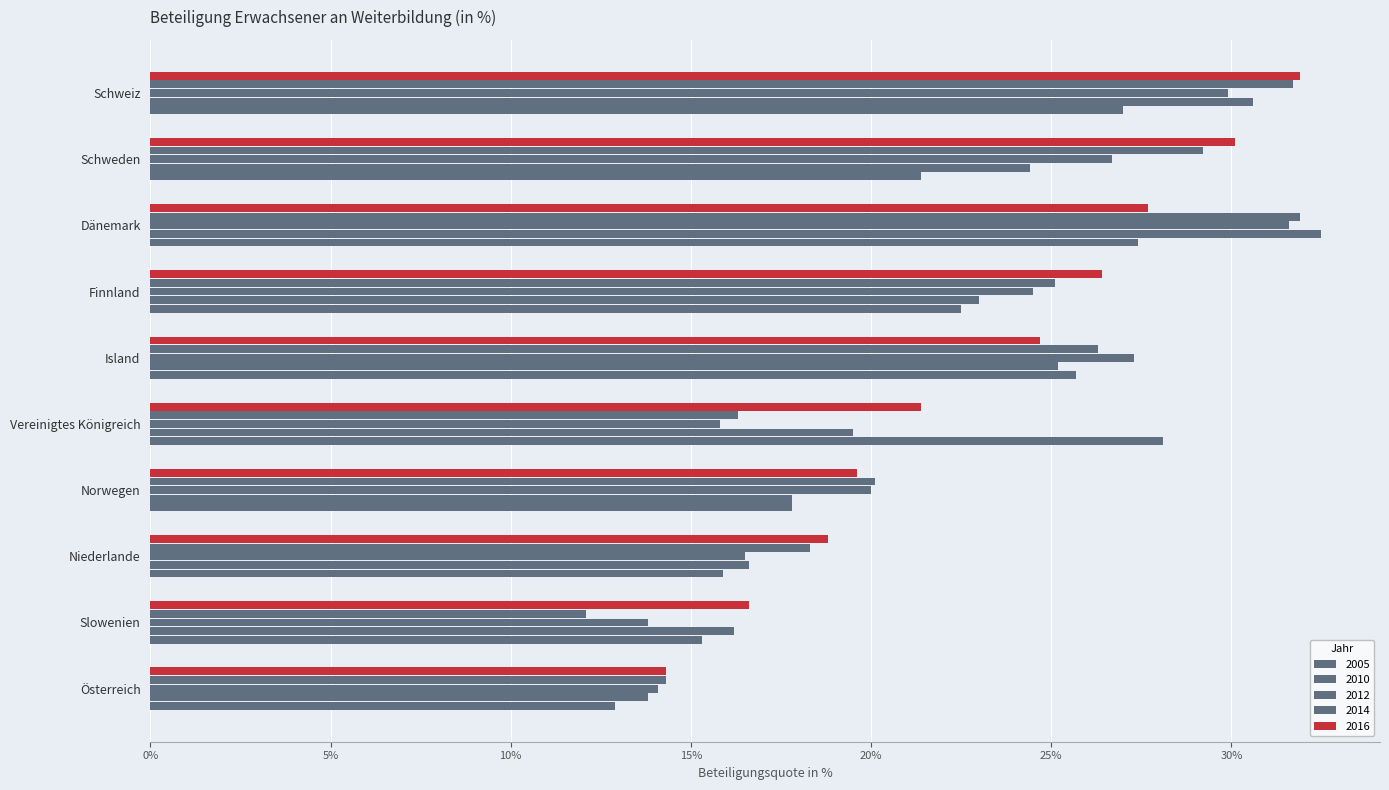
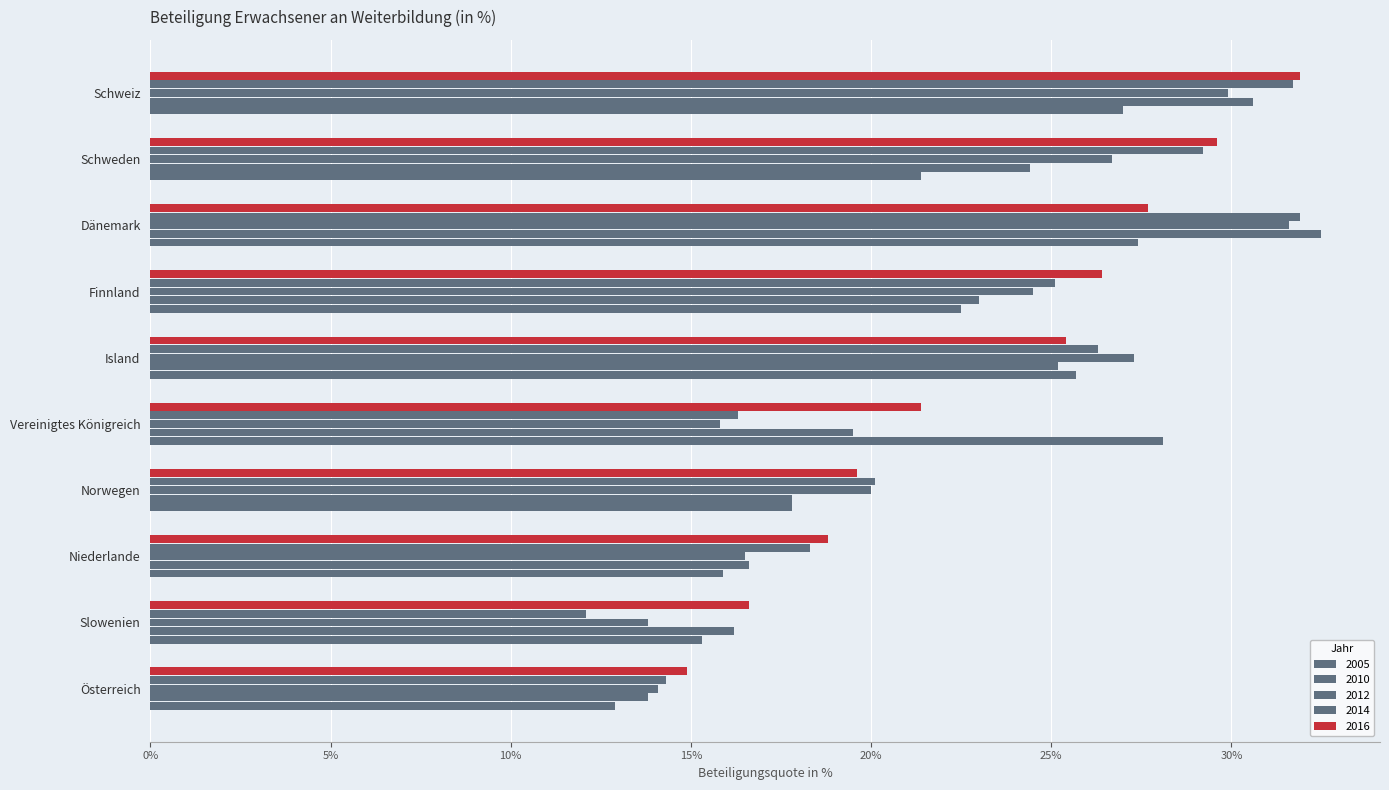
  {
    "2016": {
      "Schweiz": "31.9%",
-     "Schweden": "30.1%",
+     "Schweden": "29.6%",
      "Dänemark": "27.7%",
      "Finnland": "26.4%",
-     "Island": "24.7%",
+     "Island": "25.4%",
      "Vereinigtes Königreich": "21.4%",
      "Norwegen": "19.6%",
      "Niederlande": "18.8%",
      "Slowenien": "16.6%",
-     "Österreich": "14.3%"
+     "Österreich": "14.9%"
    }
  }
